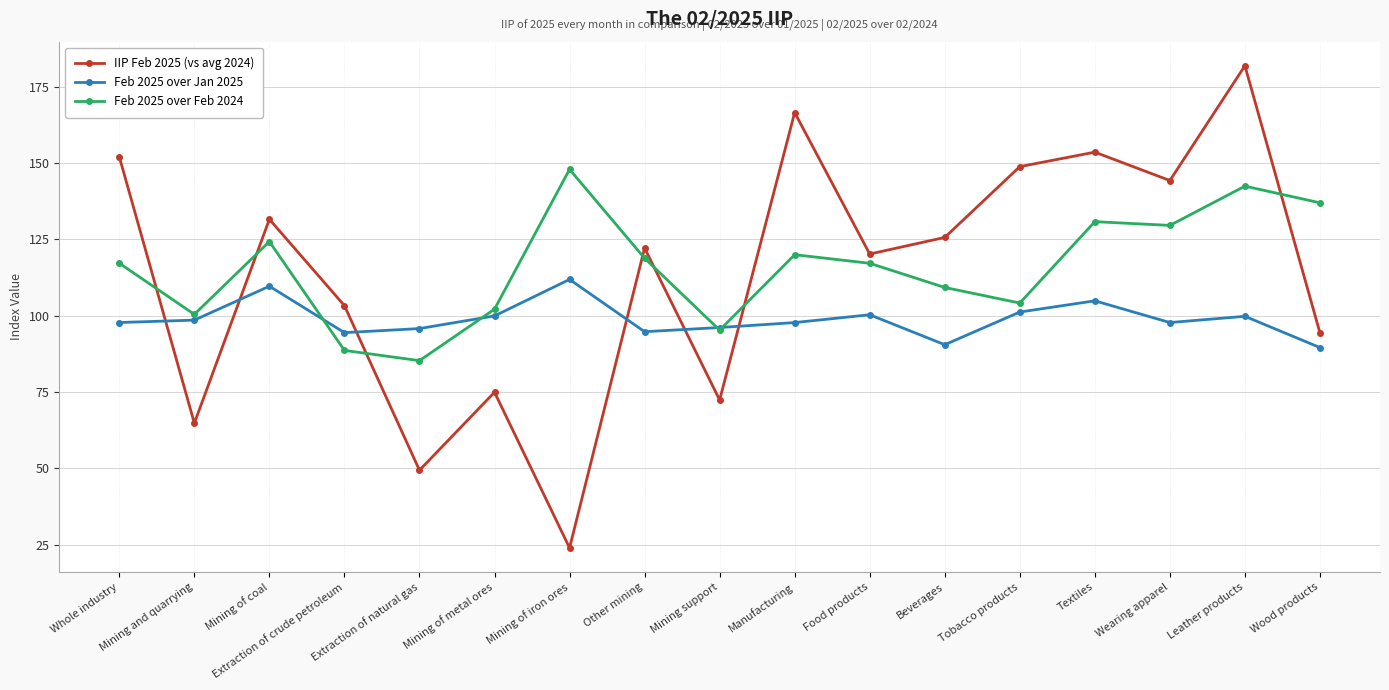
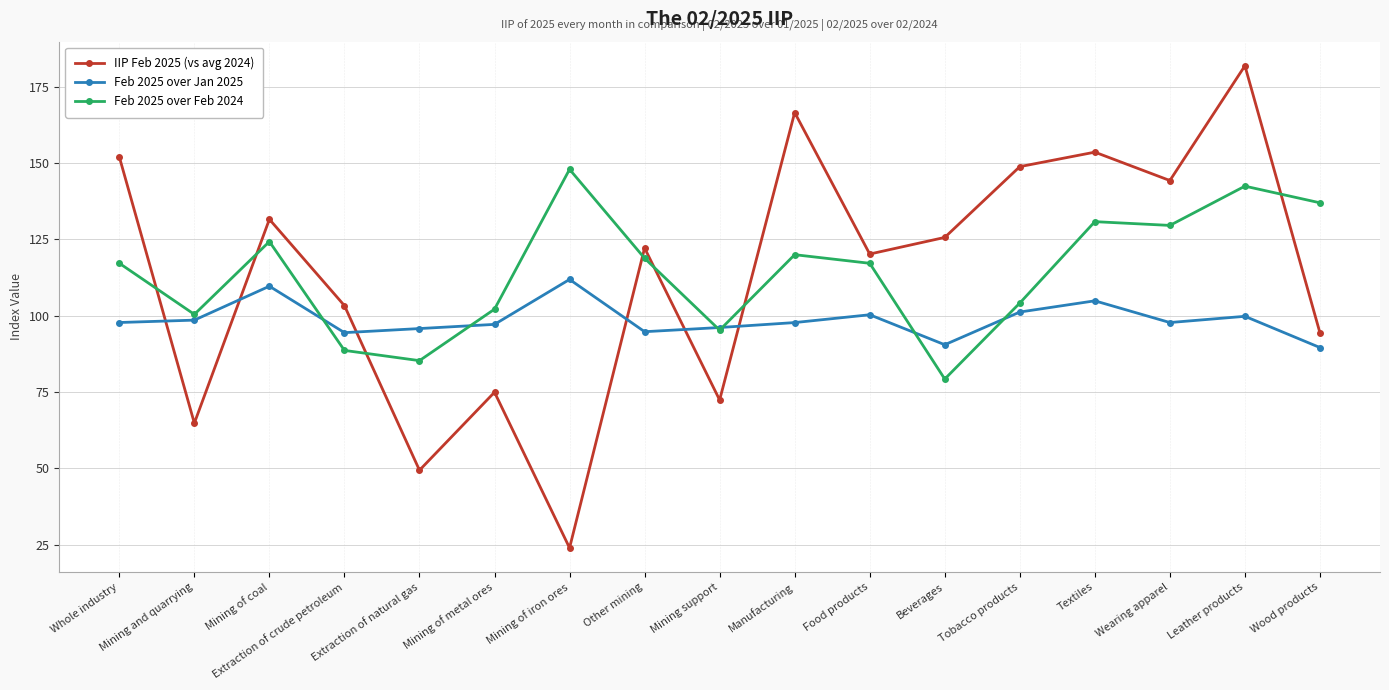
  {
    "IIP Feb 2025 (vs avg 2024)": {
      "Whole industry": 152,
      "Mining and quarrying": 65,
      "Mining of coal": 132,
      "Extraction of crude petroleum": 103,
      "Extraction of natural gas": 49,
      "Mining of metal ores": 75,
      "Mining of iron ores": 24,
      "Other mining": 122,
      "Mining support": 72,
      "Manufacturing": 166,
      "Food products": 120,
      "Beverages": 126,
      "Tobacco products": 149,
      "Textiles": 154,
      "Wearing apparel": 144,
      "Leather products": 182,
      "Wood products": 94
    },
    "Feb 2025 over Jan 2025": {
      "Whole industry": 98,
      "Mining and quarrying": 99,
      "Mining of coal": 110,
      "Extraction of crude petroleum": 94,
      "Extraction of natural gas": 96,
-     "Mining of metal ores": 100,
+     "Mining of metal ores": 97,
      "Mining of iron ores": 112,
      "Other mining": 95,
      "Mining support": 96,
      "Manufacturing": 98,
      "Food products": 100,
      "Beverages": 91,
      "Tobacco products": 101,
      "Textiles": 105,
      "Wearing apparel": 98,
      "Leather products": 100,
      "Wood products": 90
    },
    "Feb 2025 over Feb 2024": {
      "Whole industry": 117,
      "Mining and quarrying": 100,
      "Mining of coal": 124,
      "Extraction of crude petroleum": 89,
      "Extraction of natural gas": 85,
      "Mining of metal ores": 102,
      "Mining of iron ores": 148,
      "Other mining": 119,
      "Mining support": 95,
      "Manufacturing": 120,
      "Food products": 117,
-     "Beverages": 109,
+     "Beverages": 79,
      "Tobacco products": 104,
      "Textiles": 131,
      "Wearing apparel": 130,
      "Leather products": 142,
      "Wood products": 137
    }
  }
